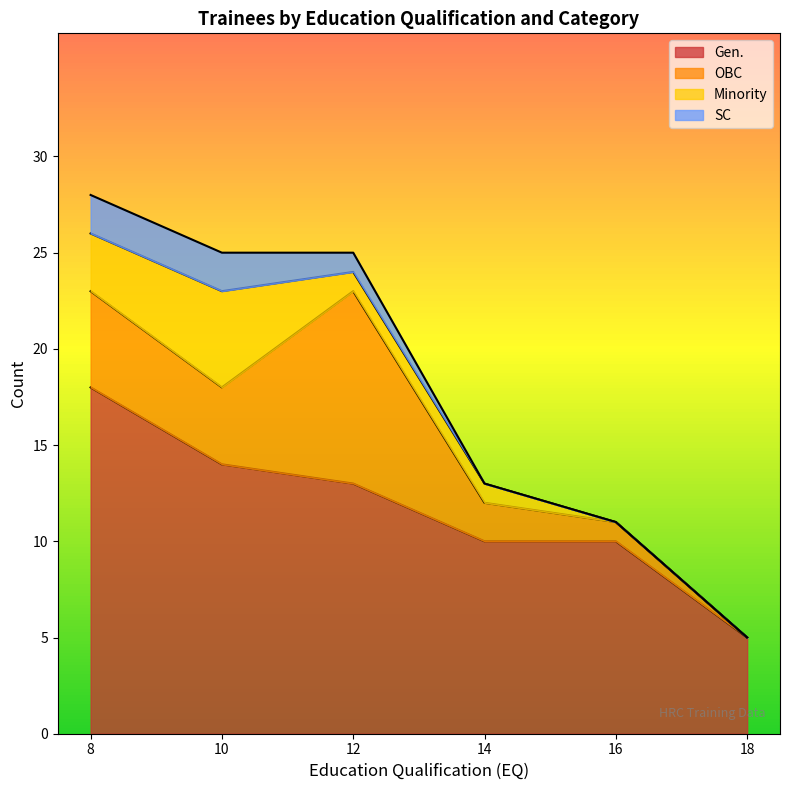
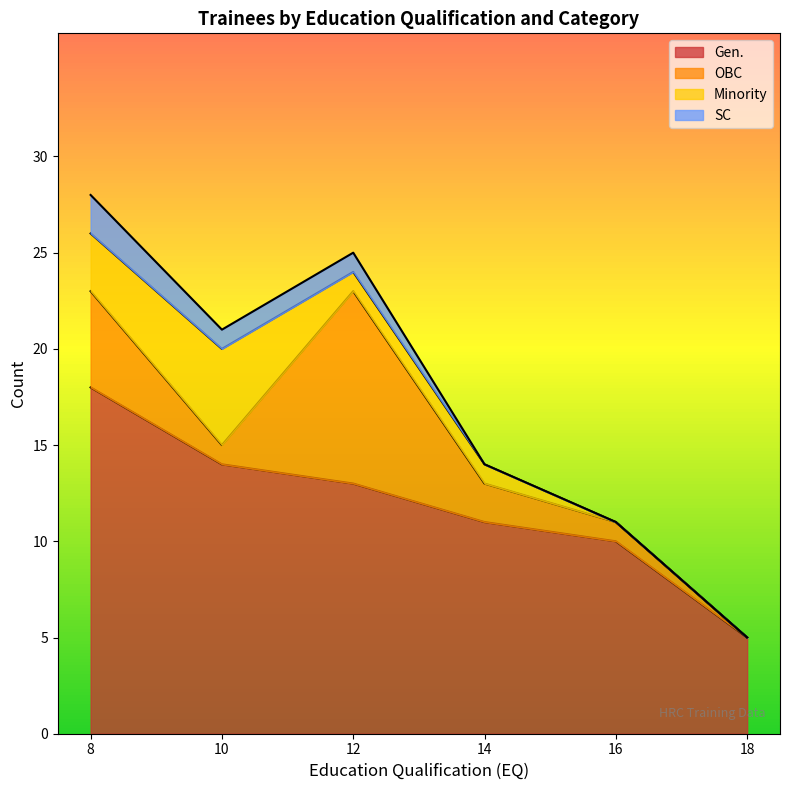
  {
    "Gen.": {
      "8": 18,
      "10": 14,
      "12": 13,
-     "14": 10,
+     "14": 11,
      "16": 10
    },
    "OBC": {
      "8": 5,
-     "10": 4,
+     "10": 1,
      "12": 10,
      "14": 2
    },
    "Minority": {
      "8": 3,
      "10": 5,
      "12": 1
    },
    "SC": {
      "8": 2,
-     "10": 2,
+     "10": 1,
      "12": 1
    }
  }
